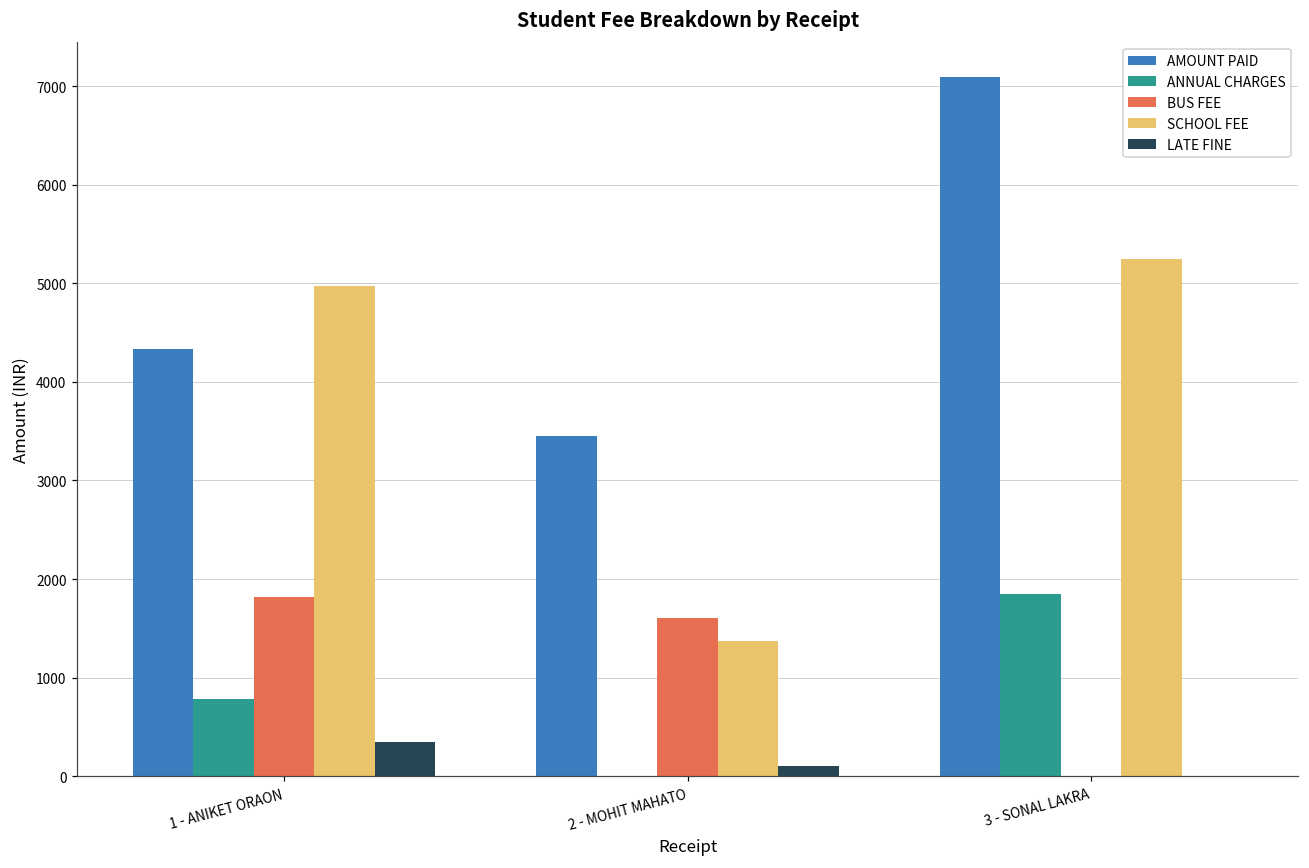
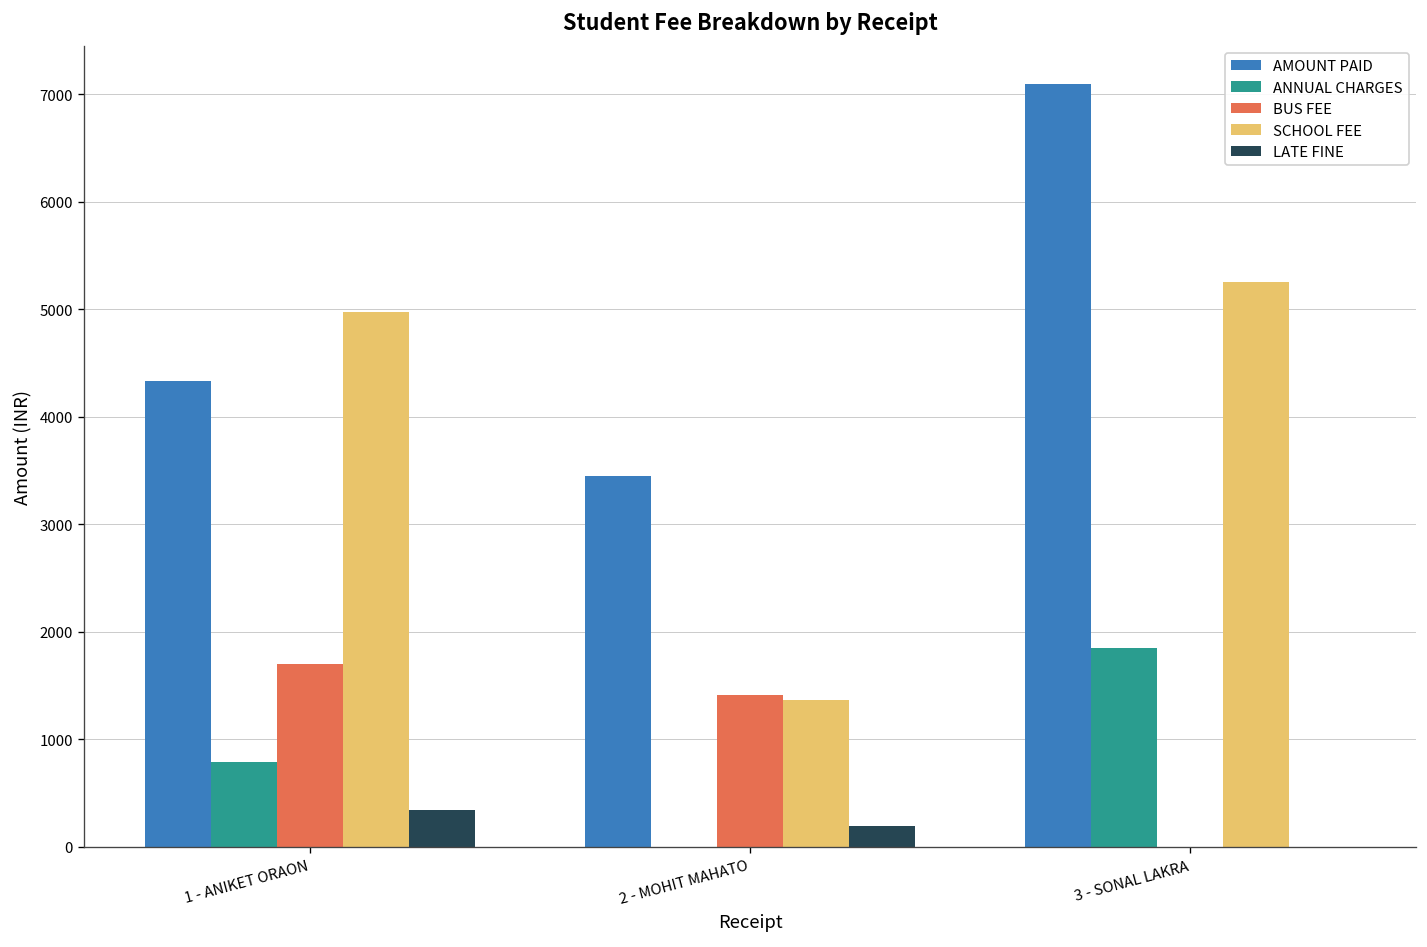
  {
    "BUS FEE": {
-     "1 - ANIKET ORAON": 1800,
-     "2 - MOHIT MAHATO": 1600,
+     "1 - ANIKET ORAON": 1700,
+     "2 - MOHIT MAHATO": 1400,
      "3 - SONAL LAKRA": 0
    },
    "SCHOOL FEE": {
      "1 - ANIKET ORAON": 5000,
      "2 - MOHIT MAHATO": 1400,
      "3 - SONAL LAKRA": 5300
    },
    "LATE FINE": {
      "1 - ANIKET ORAON": 300,
-     "2 - MOHIT MAHATO": 100,
+     "2 - MOHIT MAHATO": 200,
      "3 - SONAL LAKRA": 0
    }
  }
